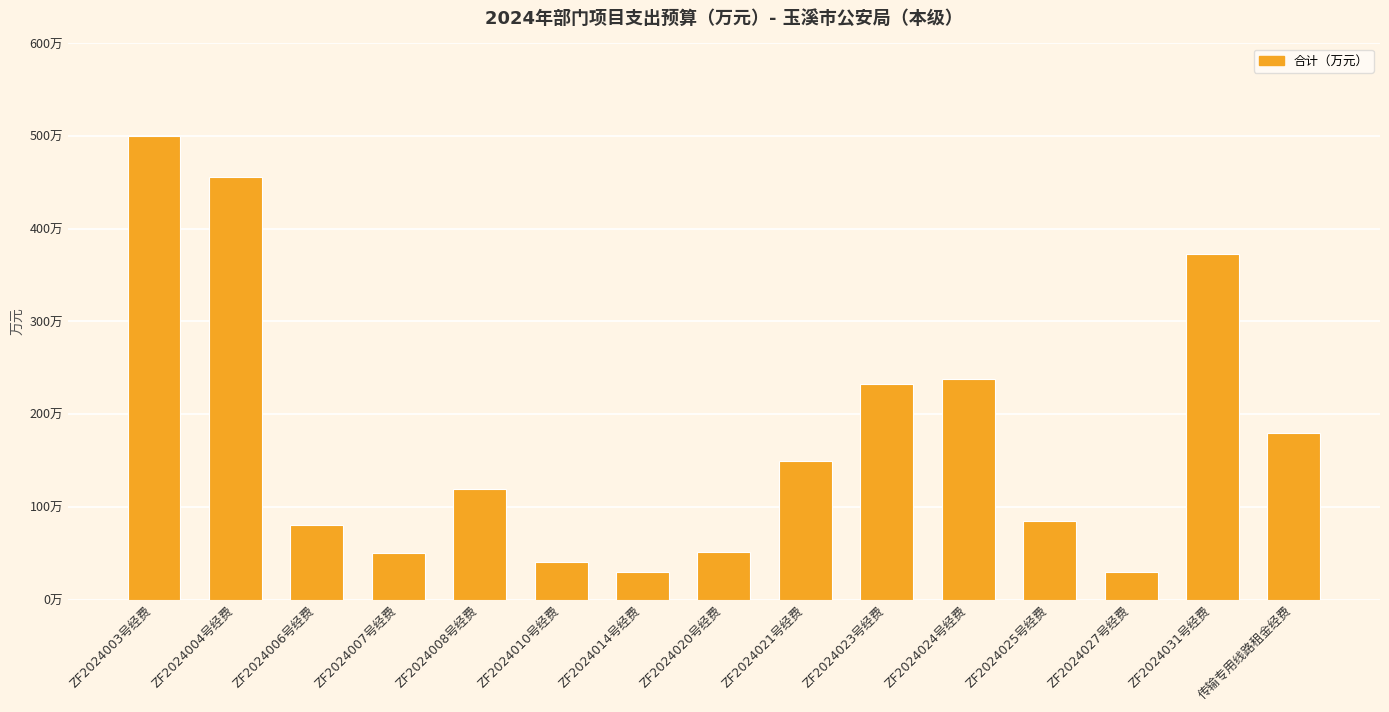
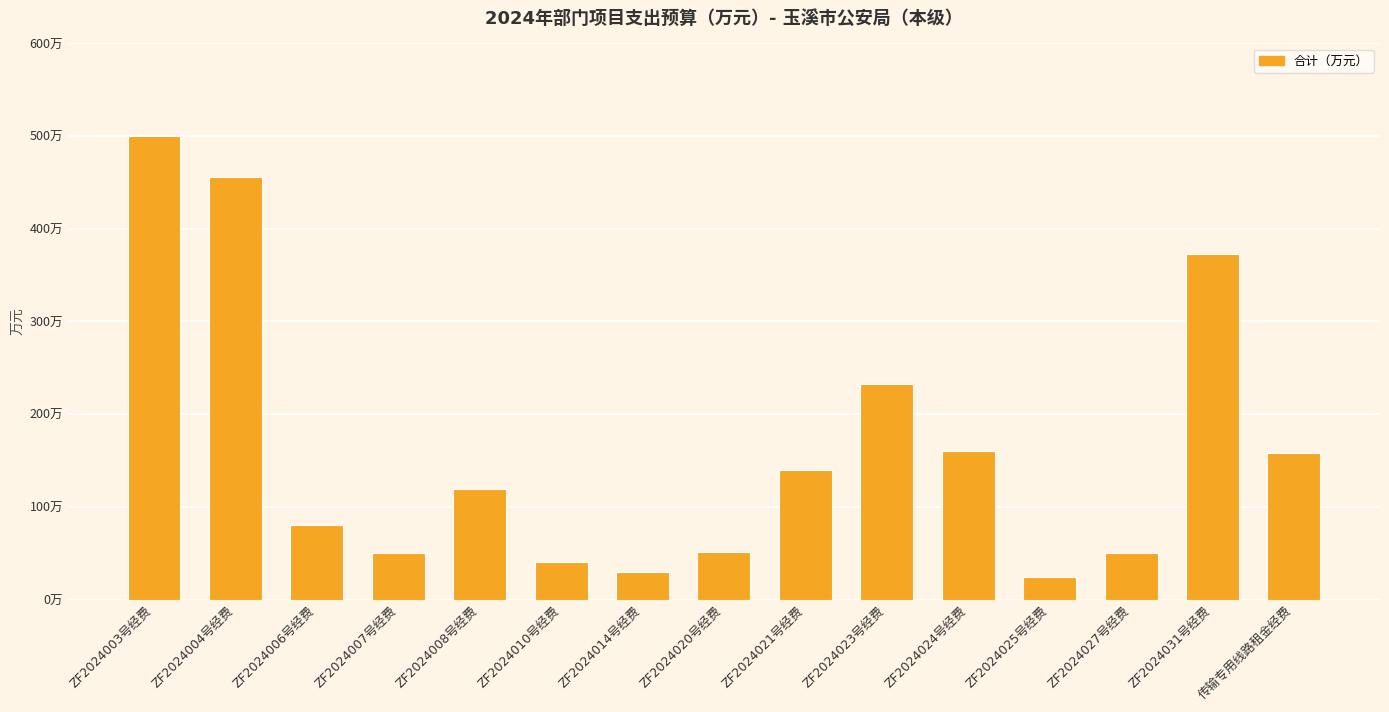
  {
    "ZF2024003号经费": "500万",
    "ZF2024004号经费": "460万",
    "ZF2024006号经费": "80万",
    "ZF2024007号经费": "50万",
    "ZF2024008号经费": "120万",
    "ZF2024010号经费": "40万",
    "ZF2024014号经费": "30万",
    "ZF2024020号经费": "50万",
-   "ZF2024021号经费": "150万",
+   "ZF2024021号经费": "140万",
    "ZF2024023号经费": "230万",
-   "ZF2024024号经费": "240万",
-   "ZF2024025号经费": "90万",
-   "ZF2024027号经费": "30万",
+   "ZF2024024号经费": "160万",
+   "ZF2024025号经费": "20万",
+   "ZF2024027号经费": "50万",
    "ZF2024031号经费": "370万",
-   "传输专用线路租金经费": "180万"
+   "传输专用线路租金经费": "160万"
  }
